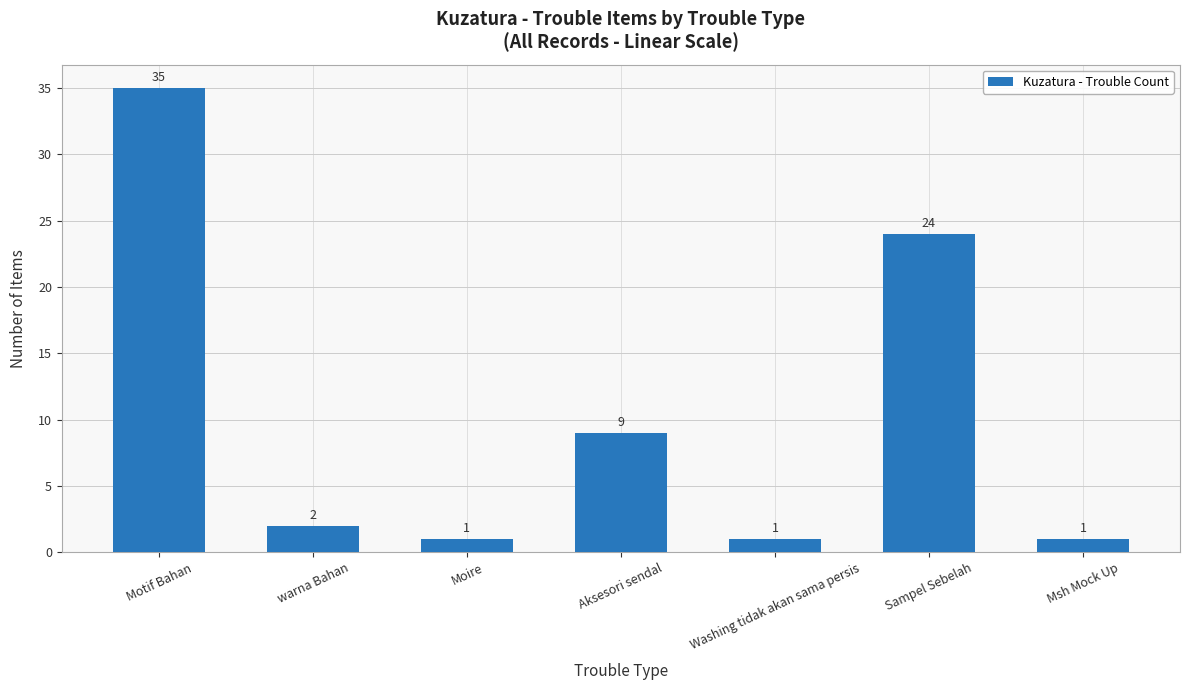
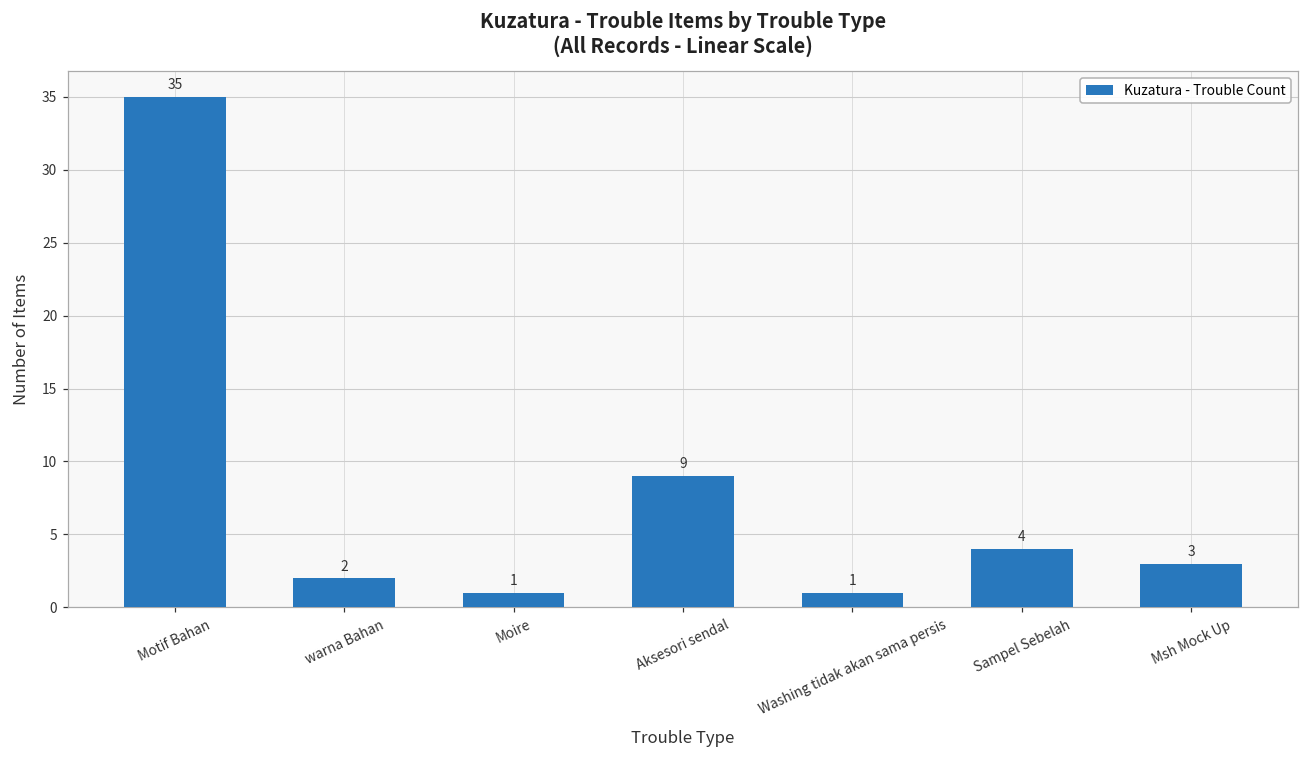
  {
    "Motif Bahan": 35,
    "warna Bahan": 2,
    "Moire": 1,
    "Aksesori sendal": 9,
    "Washing tidak akan sama persis": 1,
-   "Sampel Sebelah": 24,
-   "Msh Mock Up": 1
+   "Sampel Sebelah": 4,
+   "Msh Mock Up": 3
  }
